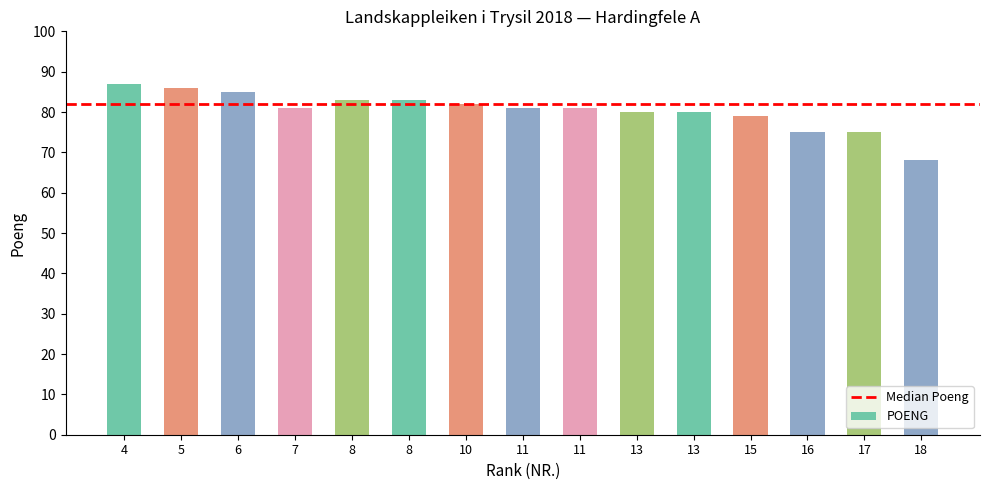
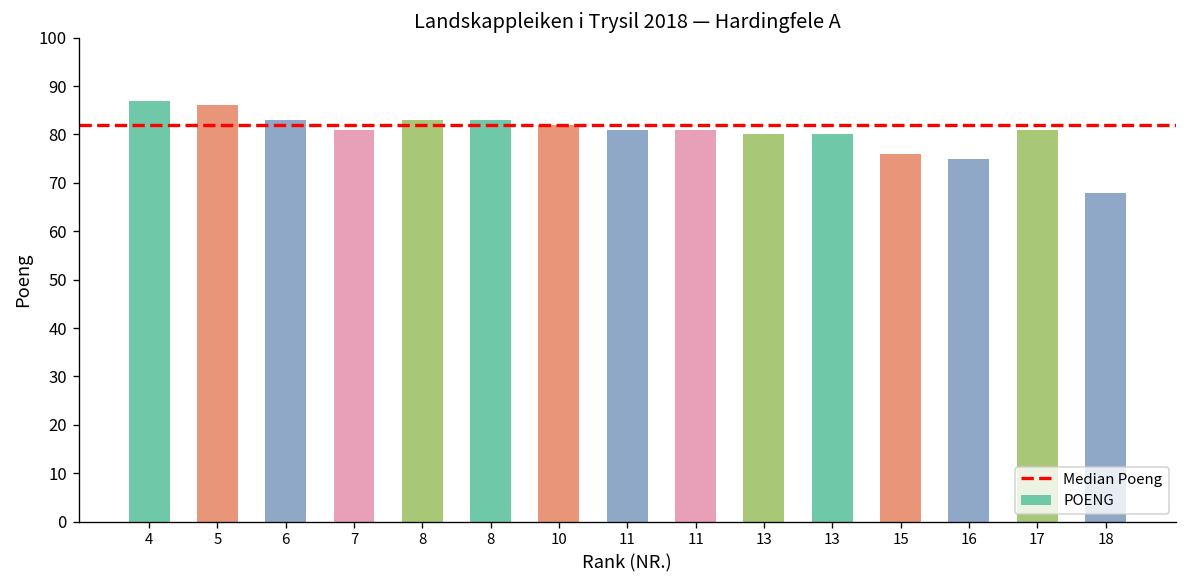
  {
    "4": 87,
    "5": 86,
-   "6": 85,
+   "6": 83,
    "7": 81,
    "10": 82,
-   "15": 79,
+   "15": 76,
    "16": 75,
-   "17": 75,
+   "17": 81,
    "18": 68
  }
